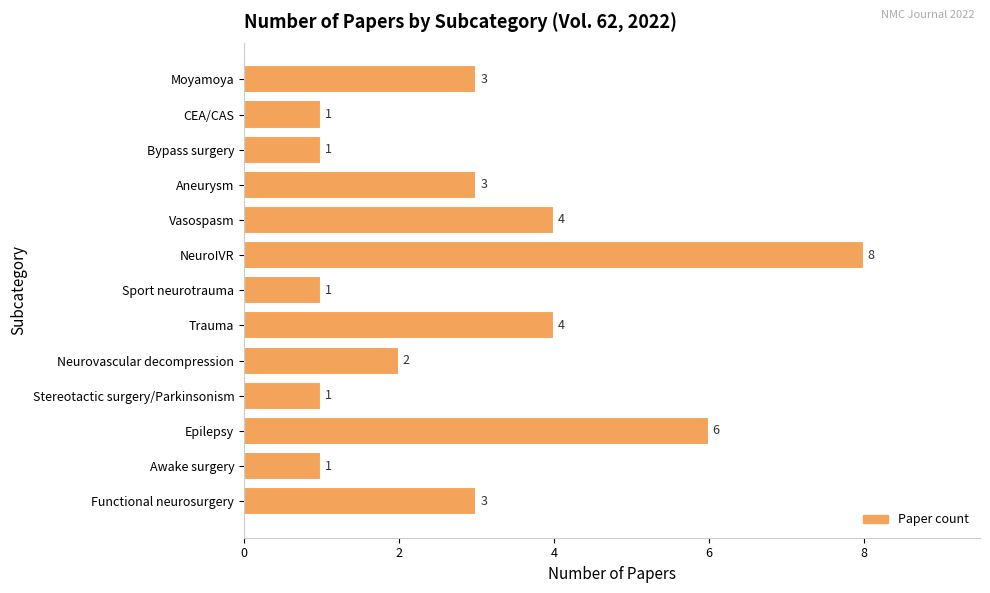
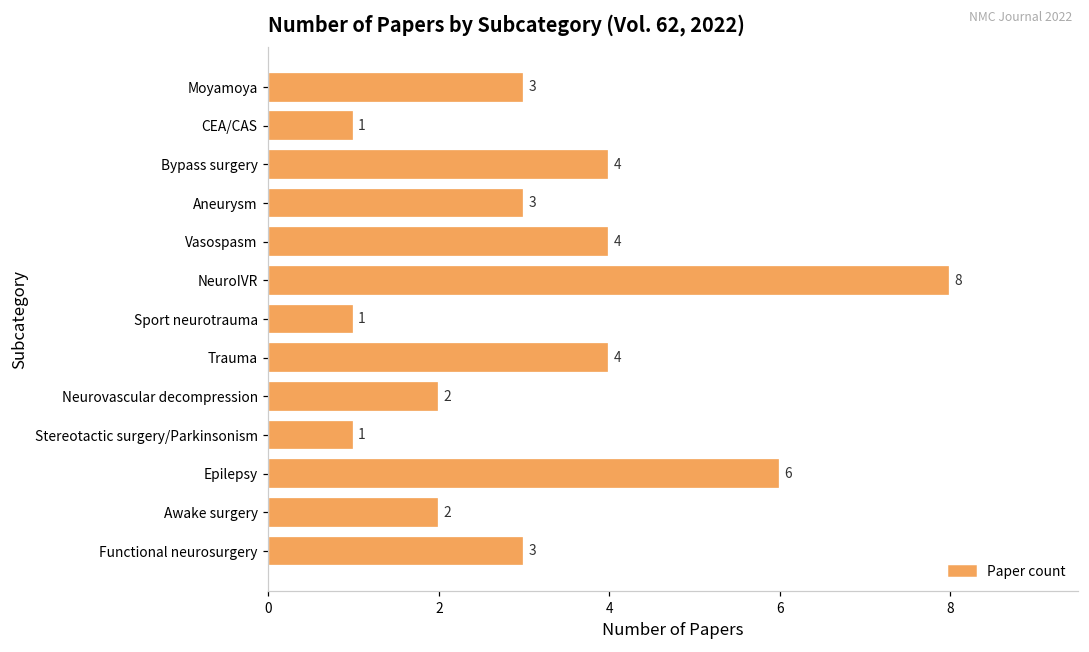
  {
    "Moyamoya": 3,
    "CEA/CAS": 1,
-   "Bypass surgery": 1,
+   "Bypass surgery": 4,
    "Aneurysm": 3,
    "Vasospasm": 4,
    "NeuroIVR": 8,
    "Sport neurotrauma": 1,
    "Trauma": 4,
    "Neurovascular decompression": 2,
    "Stereotactic surgery/Parkinsonism": 1,
    "Epilepsy": 6,
-   "Awake surgery": 1,
+   "Awake surgery": 2,
    "Functional neurosurgery": 3
  }
